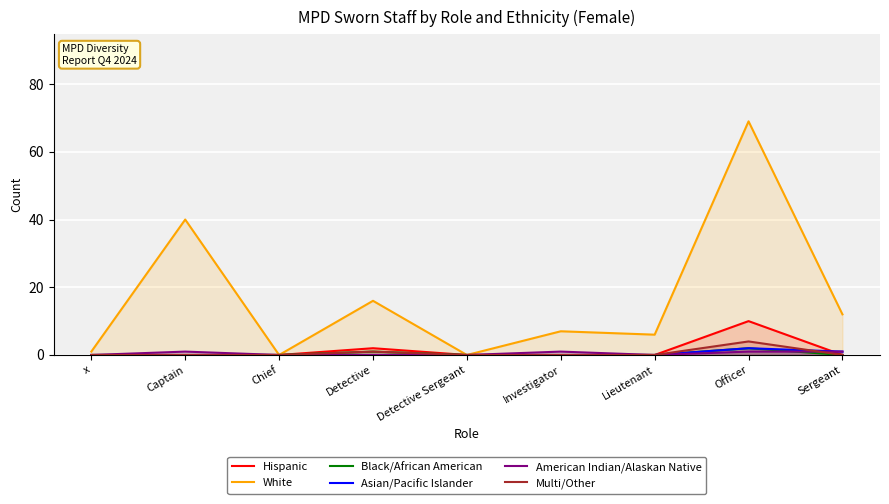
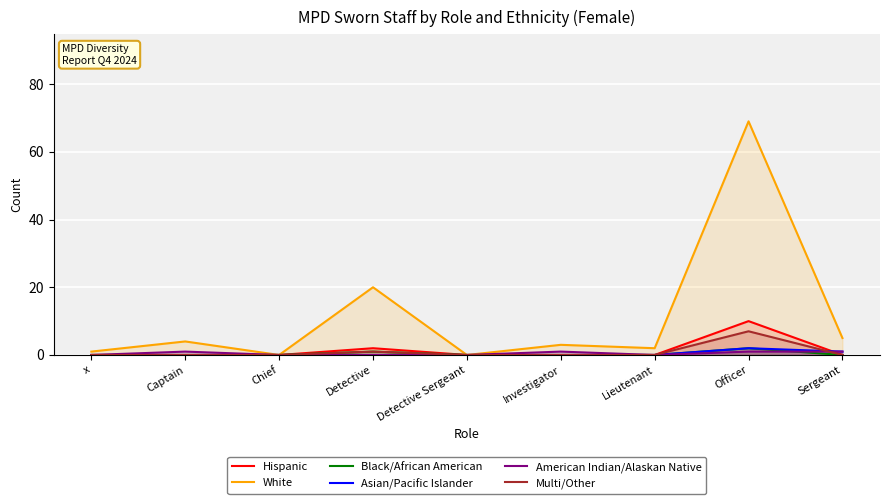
  {
    "Hispanic": {
      "Detective": 2,
      "Officer": 10
    },
    "White": {
      "x": 1,
-     "Captain": 40,
-     "Detective": 16,
-     "Investigator": 7,
-     "Lieutenant": 6,
+     "Captain": 4,
+     "Detective": 20,
+     "Investigator": 3,
+     "Lieutenant": 2,
      "Officer": 69,
-     "Sergeant": 12
+     "Sergeant": 5
    },
    "American Indian/Alaskan Native": {
      "Captain": 1,
      "Investigator": 1,
      "Officer": 1
    },
    "Multi/Other": {
-     "Officer": 4
+     "Officer": 7
    }
  }
